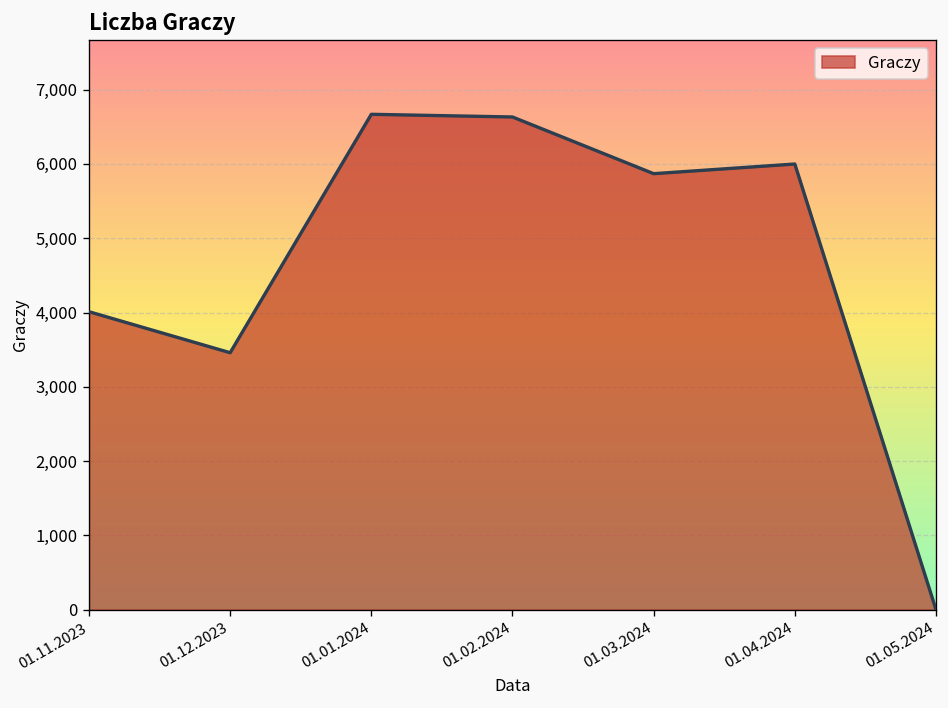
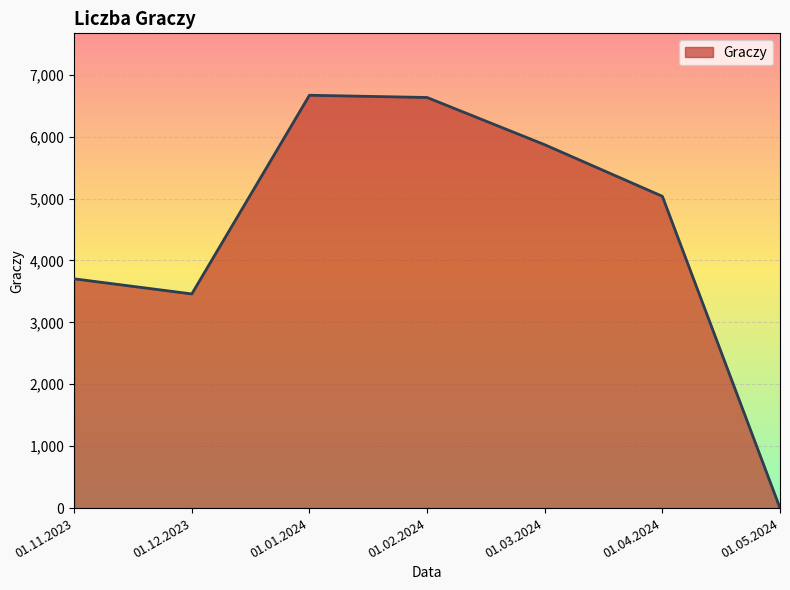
  {
-   "01.11.2023": "4,000",
+   "01.11.2023": "3,700",
    "01.12.2023": "3,500",
    "01.01.2024": "6,700",
    "01.02.2024": "6,600",
    "01.03.2024": "5,900",
-   "01.04.2024": "6,000",
+   "01.04.2024": "5,000",
    "01.05.2024": "0"
  }
